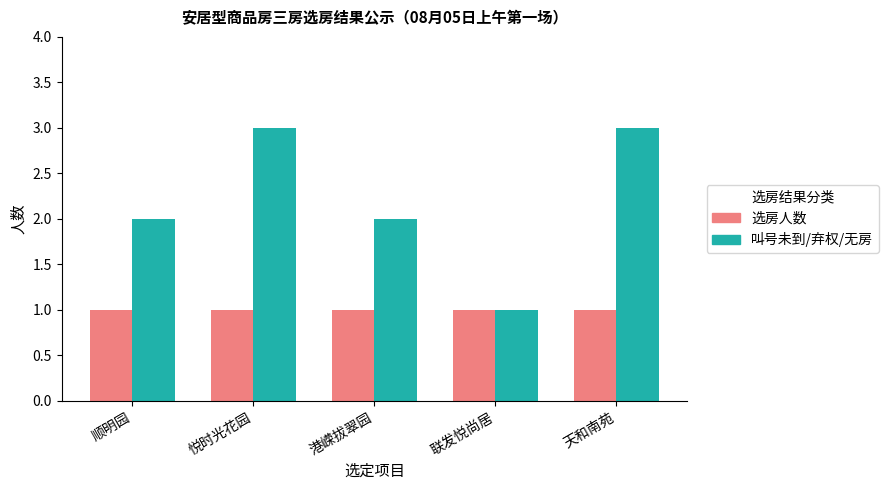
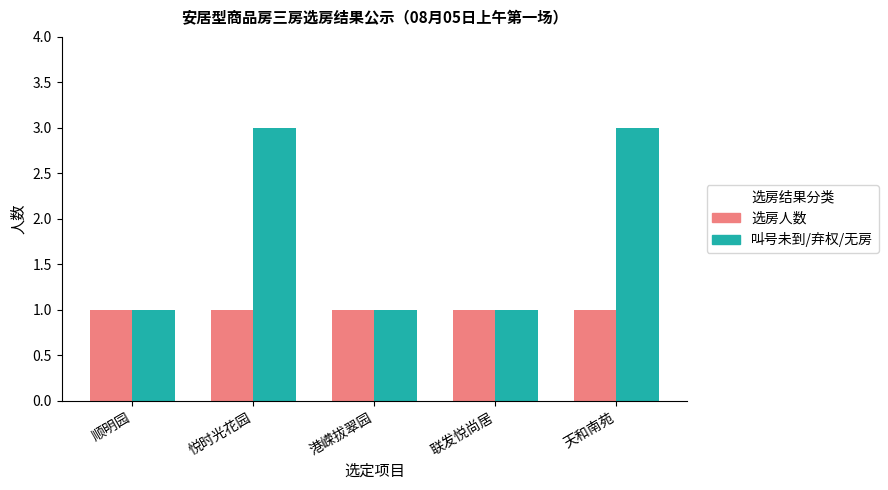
  {
    "选房人数": {
      "顺明园": 1,
      "悦时光花园": 1,
      "港嵘拔翠园": 1,
      "联发悦尚居": 1,
      "天和南苑": 1
    },
    "叫号未到/弃权/无房": {
-     "顺明园": 2,
+     "顺明园": 1,
      "悦时光花园": 3,
-     "港嵘拔翠园": 2,
+     "港嵘拔翠园": 1,
      "联发悦尚居": 1,
      "天和南苑": 3
    }
  }
